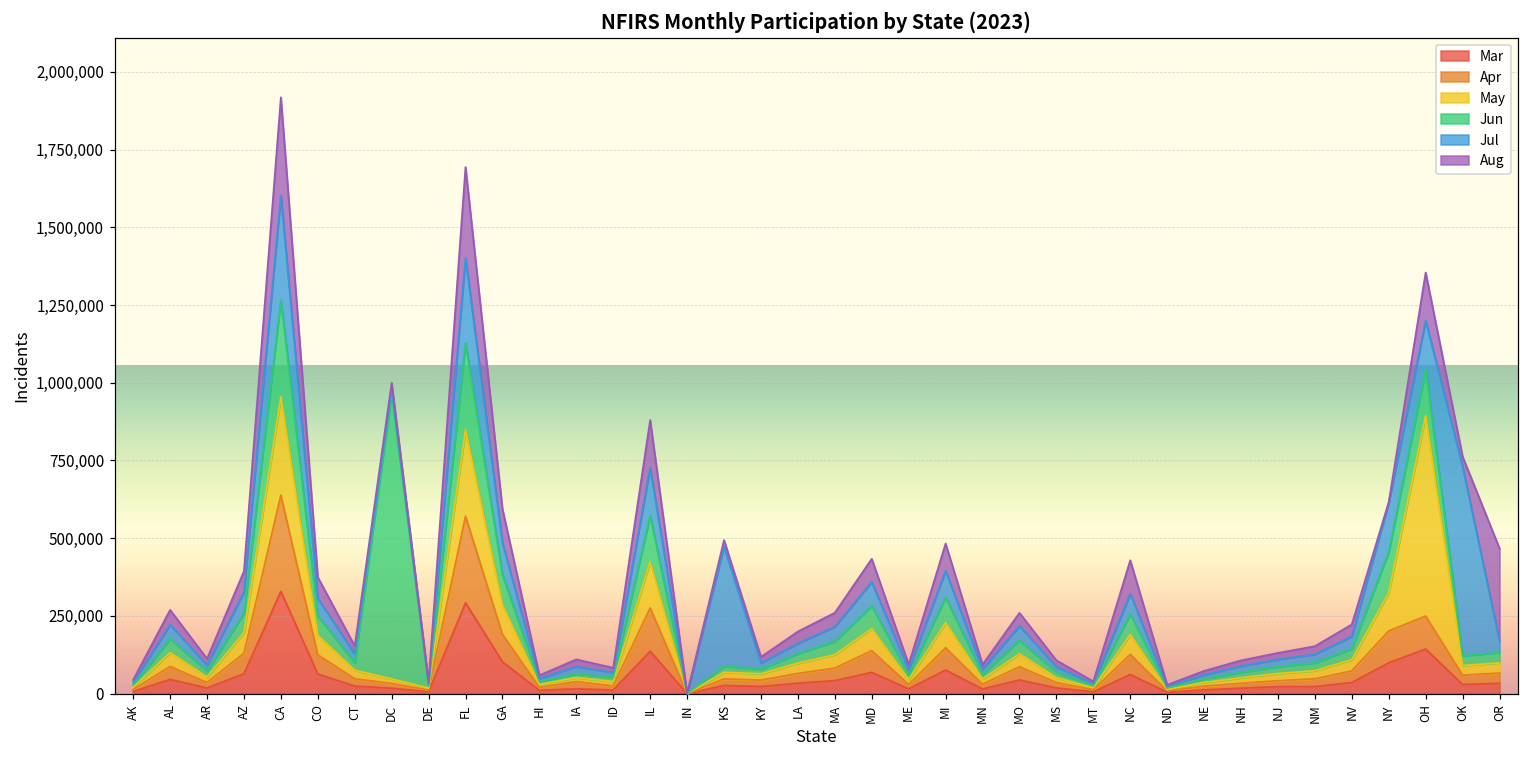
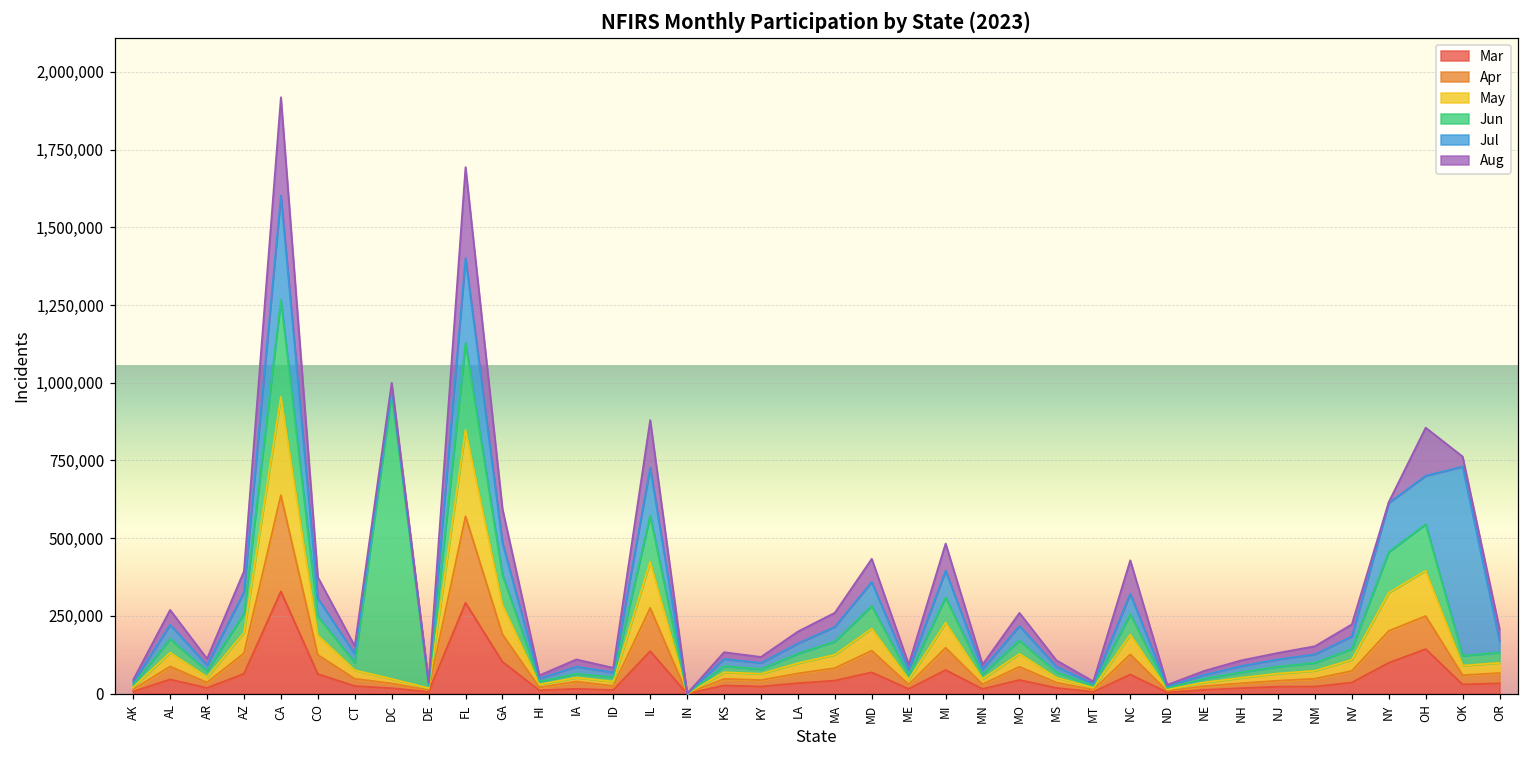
  {
    "May": {
      "AL": "40,000",
      "AR": "20,000",
      "AZ": "70,000",
      "CA": "320,000",
      "CO": "60,000",
      "CT": "30,000",
      "DC": "10,000",
      "FL": "280,000",
      "GA": "100,000",
      "HI": "10,000",
      "IA": "10,000",
      "ID": "10,000",
      "IL": "150,000",
      "KS": "20,000",
      "KY": "20,000",
      "LA": "30,000",
      "MA": "40,000",
      "MD": "70,000",
      "ME": "20,000",
      "MI": "80,000",
      "MN": "20,000",
      "MO": "40,000",
      "MS": "20,000",
      "NC": "60,000",
      "NE": "10,000",
      "NH": "20,000",
      "NJ": "20,000",
      "NM": "30,000",
      "NV": "40,000",
      "NY": "120,000",
-     "OH": "650,000",
+     "OH": "150,000",
      "OK": "30,000",
      "OR": "30,000"
    },
    "Jun": {
      "AL": "40,000",
      "AR": "20,000",
      "AZ": "60,000",
      "CA": "310,000",
      "CO": "60,000",
      "CT": "20,000",
      "DC": "920,000",
      "FL": "280,000",
      "GA": "100,000",
      "HI": "10,000",
      "IA": "10,000",
      "ID": "10,000",
      "IL": "150,000",
      "KS": "20,000",
      "KY": "20,000",
      "LA": "30,000",
      "MA": "40,000",
      "MD": "70,000",
      "ME": "10,000",
      "MI": "80,000",
      "MN": "20,000",
      "MO": "40,000",
      "MS": "20,000",
      "NC": "70,000",
      "NE": "10,000",
      "NH": "20,000",
      "NJ": "20,000",
      "NM": "30,000",
      "NV": "30,000",
      "NY": "130,000",
      "OH": "150,000",
      "OK": "30,000",
      "OR": "30,000"
    },
    "Jul": {
      "AL": "50,000",
      "AR": "20,000",
      "AZ": "70,000",
      "CA": "340,000",
      "CO": "60,000",
      "CT": "30,000",
      "DC": "20,000",
      "FL": "270,000",
      "GA": "100,000",
      "HI": "10,000",
      "IA": "20,000",
      "ID": "20,000",
      "IL": "150,000",
-     "KS": "380,000",
+     "KS": "20,000",
      "KY": "20,000",
      "LA": "30,000",
      "MA": "50,000",
      "MD": "80,000",
      "ME": "20,000",
      "MI": "90,000",
      "MN": "20,000",
      "MO": "50,000",
      "MS": "20,000",
      "NC": "70,000",
      "NE": "10,000",
      "NH": "20,000",
      "NJ": "20,000",
      "NM": "30,000",
      "NV": "40,000",
      "OH": "160,000",
      "OK": "610,000",
      "OR": "40,000"
    },
    "Aug": {
      "AL": "50,000",
      "AR": "20,000",
      "AZ": "70,000",
      "CA": "320,000",
      "CO": "70,000",
      "CT": "30,000",
      "DC": "20,000",
      "FL": "290,000",
      "GA": "110,000",
      "HI": "10,000",
      "IA": "20,000",
      "ID": "10,000",
      "IL": "150,000",
      "KS": "20,000",
      "KY": "20,000",
      "LA": "40,000",
      "MA": "50,000",
      "MD": "70,000",
      "ME": "20,000",
      "MI": "90,000",
      "MN": "10,000",
      "MO": "40,000",
      "MS": "20,000",
      "NC": "110,000",
      "NE": "10,000",
      "NH": "20,000",
      "NJ": "20,000",
      "NM": "30,000",
      "NV": "40,000",
      "OH": "150,000",
      "OK": "30,000",
-     "OR": "300,000"
+     "OR": "40,000"
    }
  }
